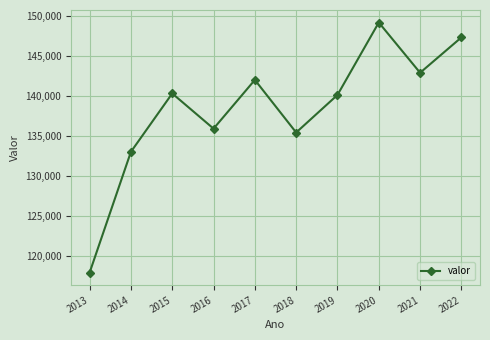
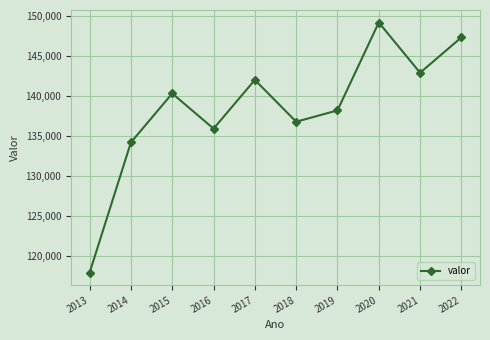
  {
    "2013": "118,000",
-   "2014": "133,000",
+   "2014": "134,000",
    "2015": "140,000",
    "2016": "136,000",
    "2017": "142,000",
-   "2018": "135,000",
-   "2019": "140,000",
+   "2018": "137,000",
+   "2019": "138,000",
    "2020": "149,000",
    "2021": "143,000",
    "2022": "147,000"
  }
